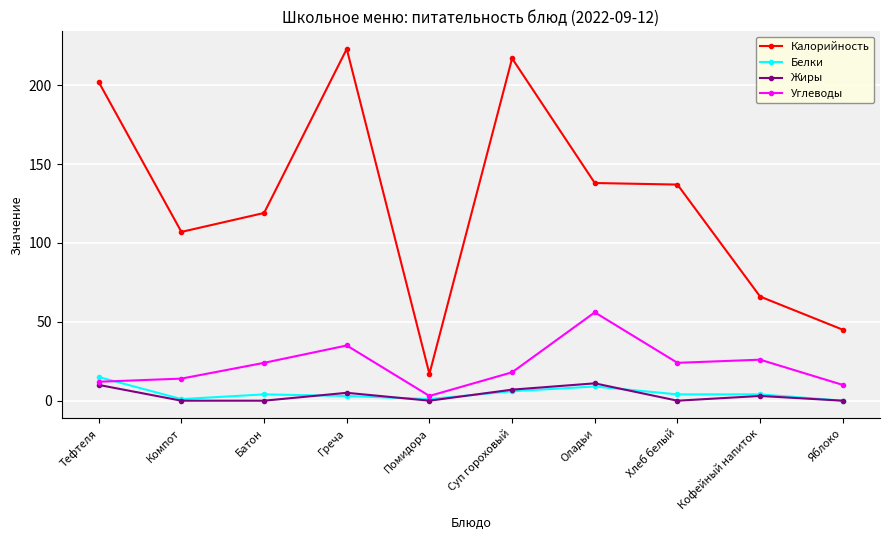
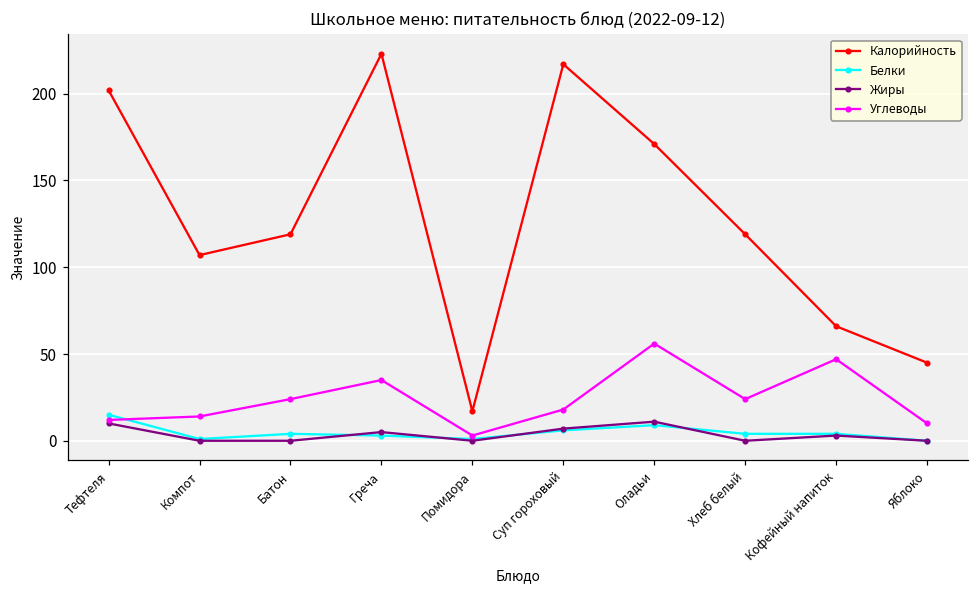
  {
    "Калорийность": {
      "Тефтеля": 202,
      "Компот": 107,
      "Батон": 119,
      "Греча": 223,
      "Помидора": 17,
      "Суп гороховый": 217,
-     "Оладьи": 138,
-     "Хлеб белый": 137,
+     "Оладьи": 171,
+     "Хлеб белый": 119,
      "Кофейный напиток": 66,
      "Яблоко": 45
    },
    "Белки": {
      "Тефтеля": 15,
      "Батон": 4,
      "Греча": 3,
      "Оладьи": 9,
      "Хлеб белый": 4
    },
    "Жиры": {
      "Тефтеля": 10,
      "Батон": 0,
      "Греча": 5,
      "Оладьи": 11,
      "Хлеб белый": 0
    },
    "Углеводы": {
      "Тефтеля": 12,
      "Компот": 14,
      "Батон": 24,
      "Греча": 35,
      "Помидора": 3,
      "Суп гороховый": 18,
      "Оладьи": 56,
      "Хлеб белый": 24,
-     "Кофейный напиток": 26,
+     "Кофейный напиток": 47,
      "Яблоко": 10
    }
  }
